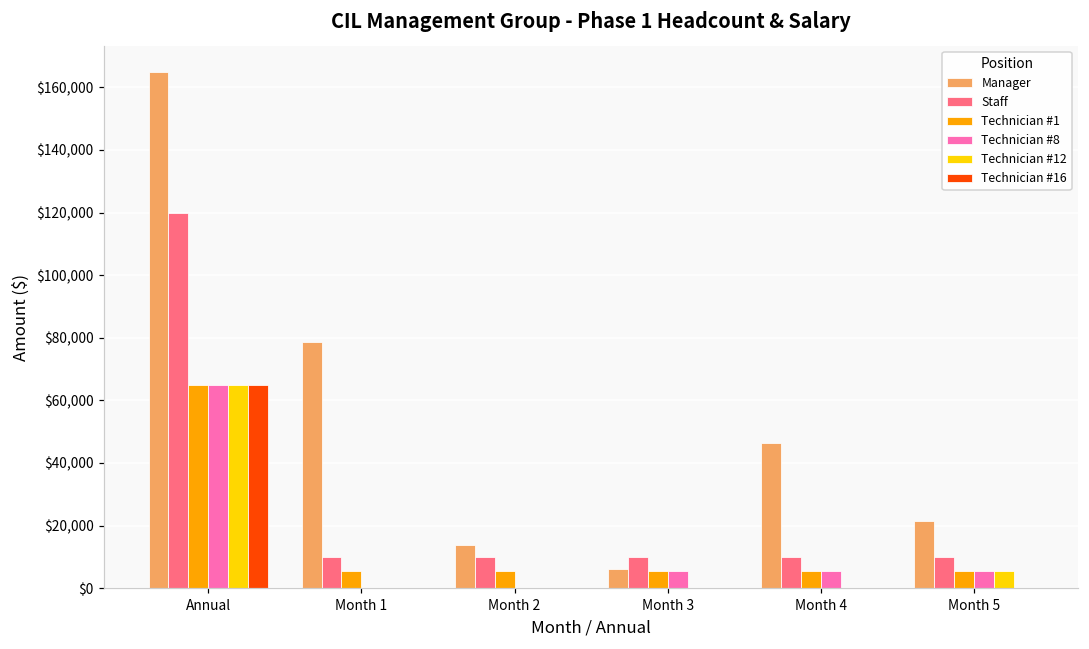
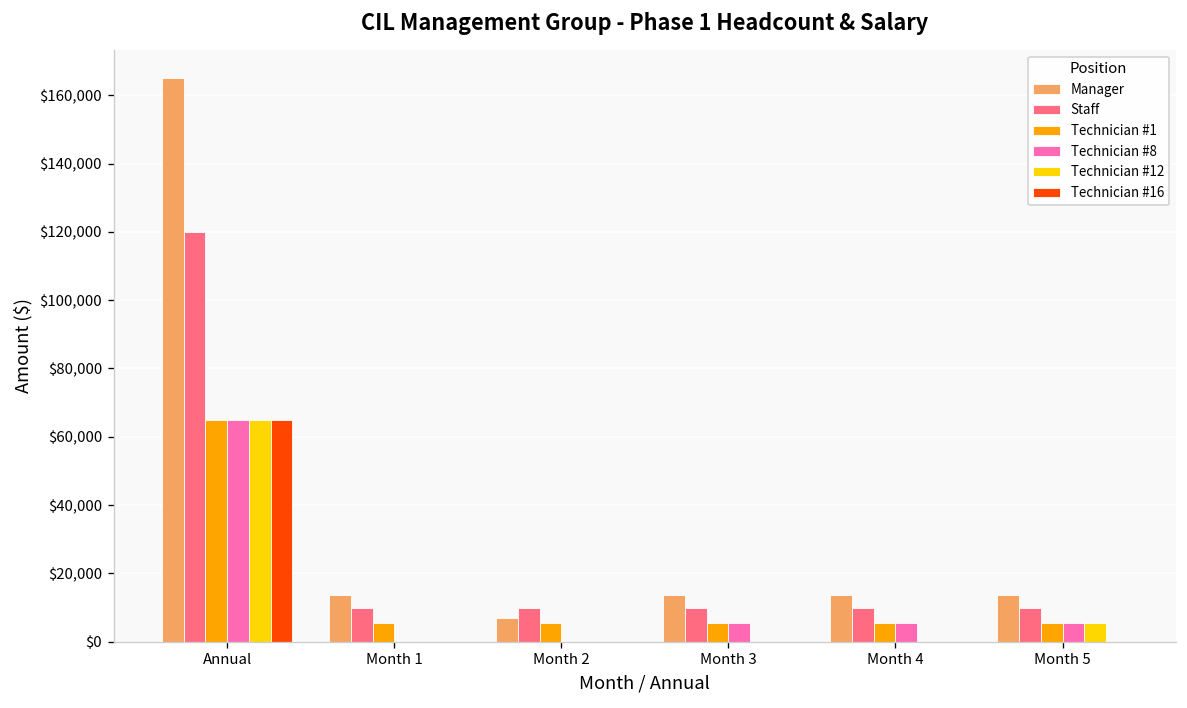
  {
    "Manager": {
      "Annual": "$165,000",
-     "Month 1": "$79,000",
-     "Month 2": "$14,000",
-     "Month 3": "$6,000",
-     "Month 4": "$47,000",
-     "Month 5": "$21,000"
+     "Month 1": "$14,000",
+     "Month 2": "$7,000",
+     "Month 3": "$14,000",
+     "Month 4": "$14,000",
+     "Month 5": "$14,000"
    },
    "Technician #16": {
      "Annual": "$65,000",
      "Month 1": "$0",
      "Month 2": "$0",
      "Month 3": "$0",
      "Month 4": "$0",
      "Month 5": "$0"
    }
  }
